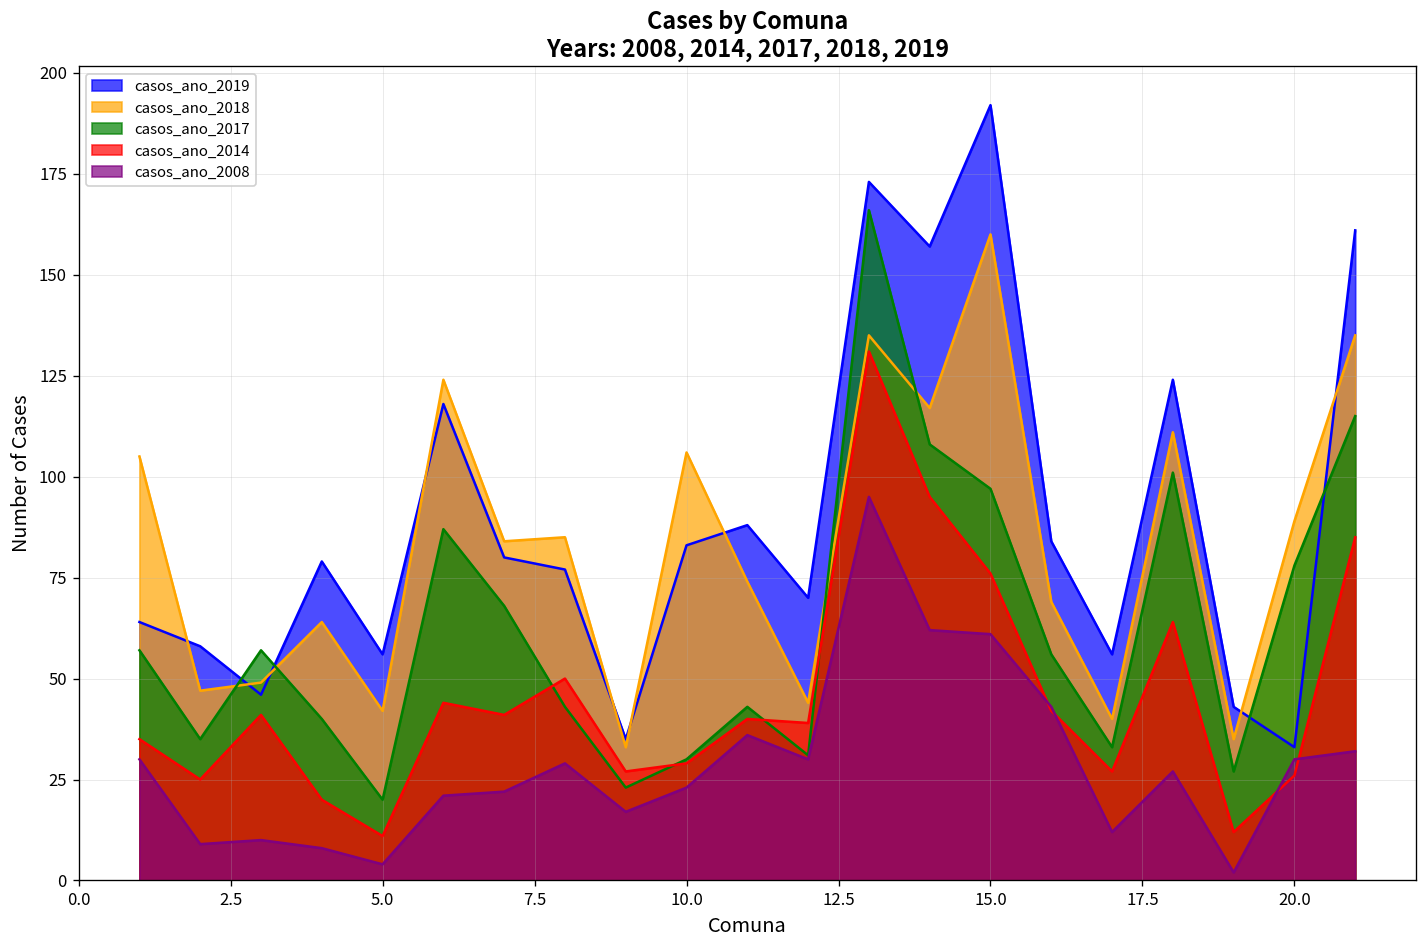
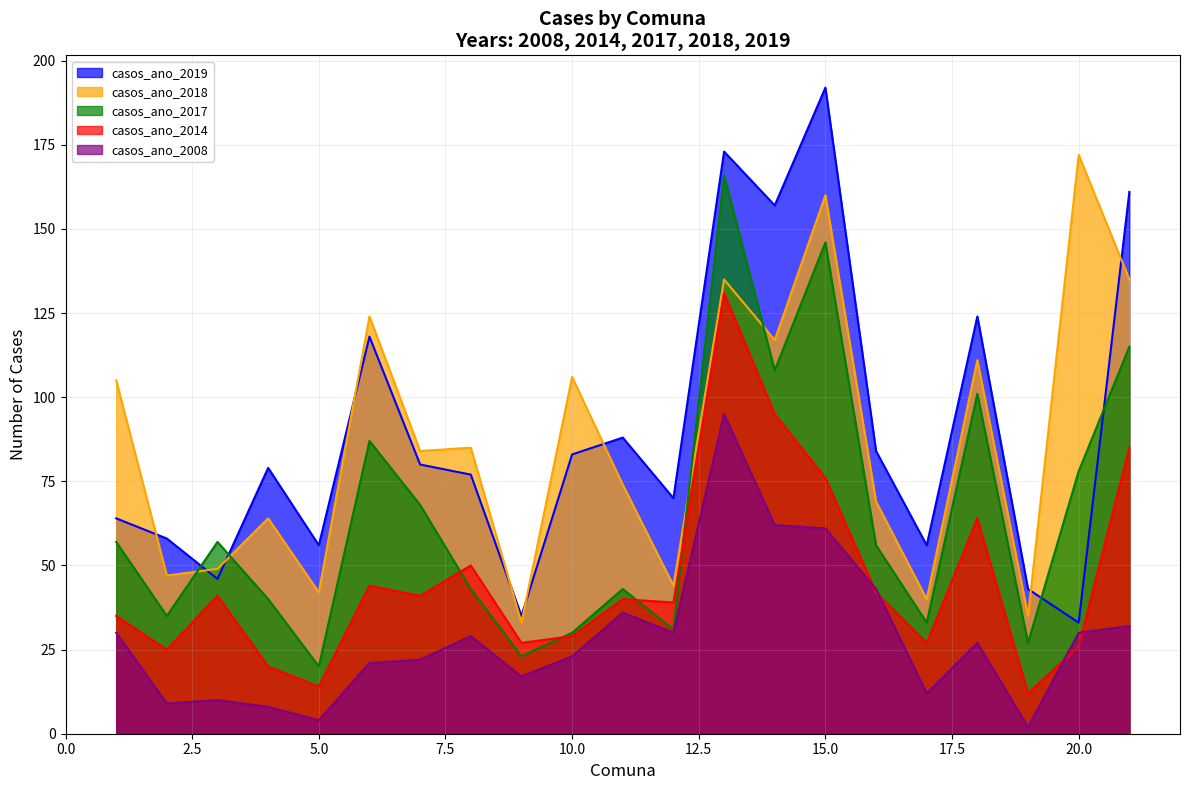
  {
    "casos_ano_2019": {
      "5.0": 56,
      "10.0": 83,
      "15.0": 192,
      "20.0": 33
    },
    "casos_ano_2018": {
      "5.0": 42,
      "10.0": 106,
      "15.0": 160,
-     "20.0": 89
+     "20.0": 172
    },
    "casos_ano_2017": {
      "5.0": 20,
      "10.0": 30,
-     "15.0": 97,
+     "15.0": 146,
      "20.0": 78
    },
    "casos_ano_2014": {
-     "5.0": 11,
+     "5.0": 14,
      "10.0": 29,
      "15.0": 76,
      "20.0": 26
    },
    "casos_ano_2008": {
      "5.0": 4,
      "10.0": 23,
      "15.0": 61,
      "20.0": 30
    }
  }
